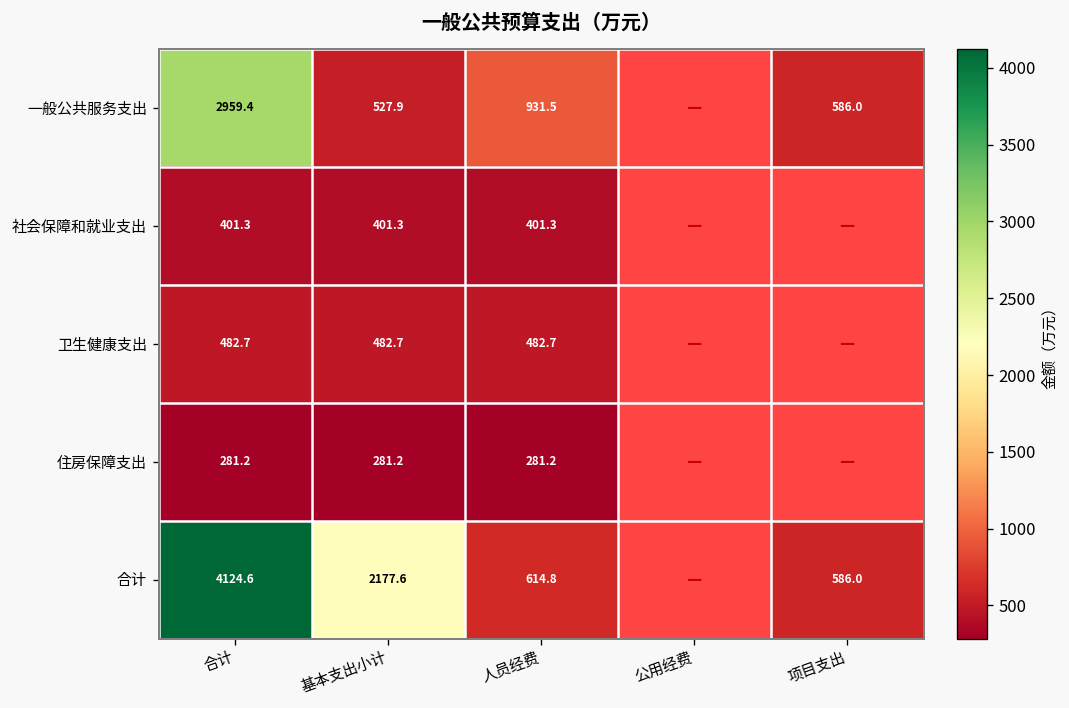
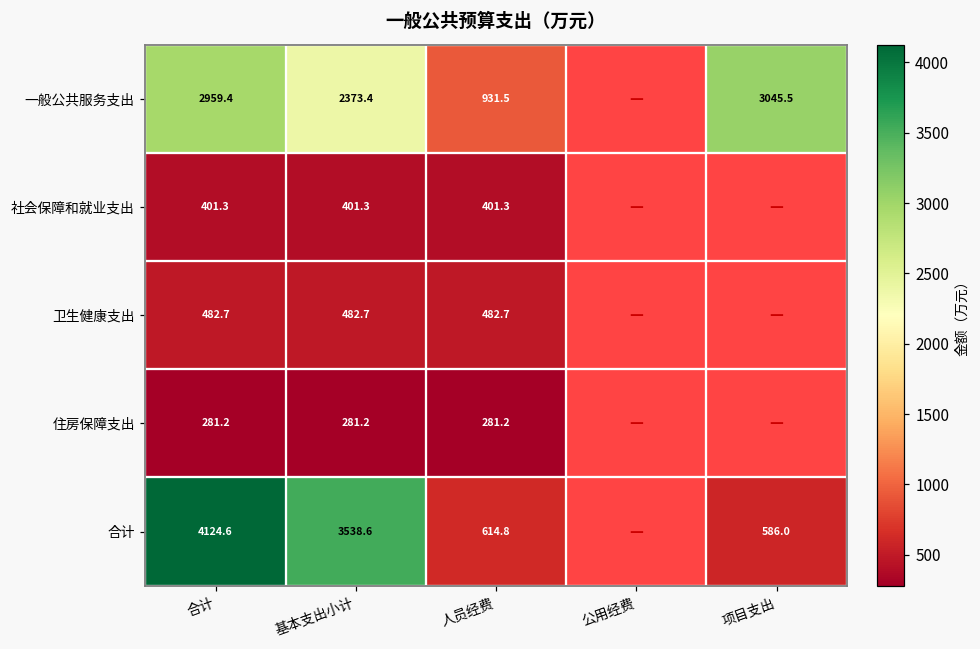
  {
    "一般公共服务支出": {
      "合计": 2959.4,
-     "基本支出小计": 527.9,
+     "基本支出小计": 2373.4,
      "人员经费": 931.5,
-     "项目支出": 586.0
+     "项目支出": 3045.5
    },
    "社会保障和就业支出": {
      "合计": 401.3,
      "基本支出小计": 401.3,
      "人员经费": 401.3
    },
    "卫生健康支出": {
      "合计": 482.7,
      "基本支出小计": 482.7,
      "人员经费": 482.7
    },
    "住房保障支出": {
      "合计": 281.2,
      "基本支出小计": 281.2,
      "人员经费": 281.2
    },
    "合计": {
      "合计": 4124.6,
-     "基本支出小计": 2177.6,
+     "基本支出小计": 3538.6,
      "人员经费": 614.8,
      "项目支出": 586.0
    }
  }
